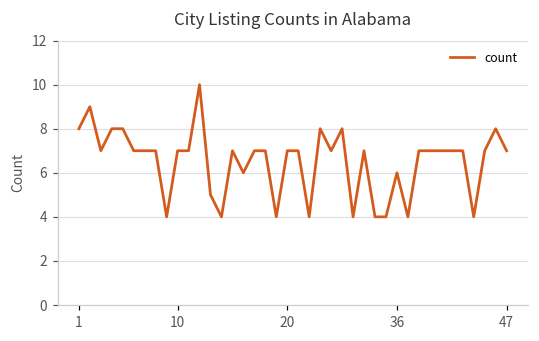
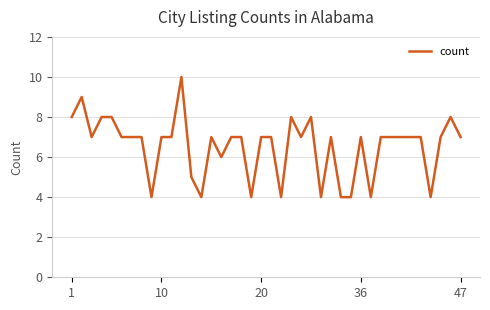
  {
    "1": 8,
    "10": 7,
    "20": 7,
-   "36": 6,
+   "36": 7,
    "47": 7
  }
